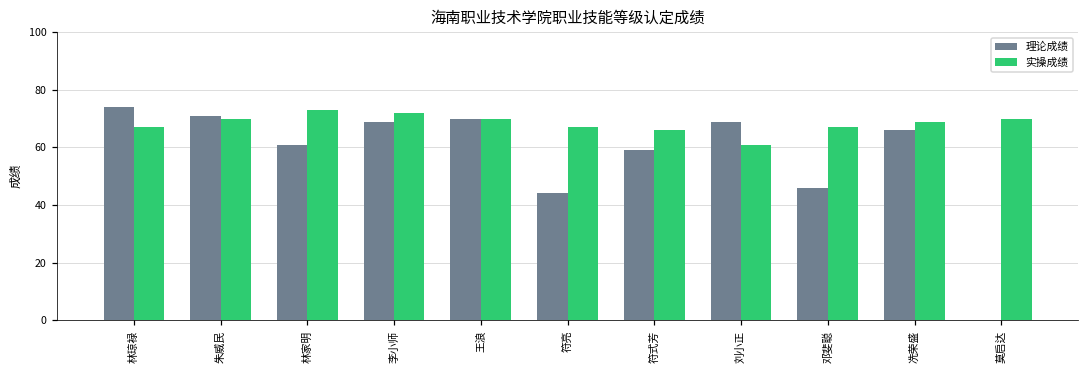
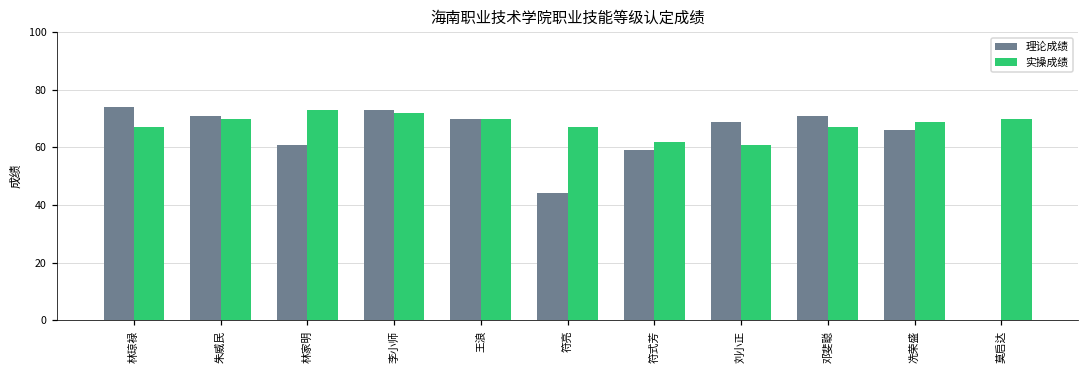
  {
    "理论成绩": {
      "林琼禄": 74,
      "朱威民": 71,
      "林家明": 61,
-     "李小师": 69,
+     "李小师": 73,
      "王浪": 70,
      "符亮": 44,
      "符式芳": 59,
      "刘小正": 69,
-     "邓斐聪": 46,
+     "邓斐聪": 71,
      "冼荣盛": 66,
      "莫启达": 0
    },
    "实操成绩": {
      "林琼禄": 67,
      "朱威民": 70,
      "林家明": 73,
      "李小师": 72,
      "王浪": 70,
      "符亮": 67,
-     "符式芳": 66,
+     "符式芳": 62,
      "刘小正": 61,
      "邓斐聪": 67,
      "冼荣盛": 69,
      "莫启达": 70
    }
  }
